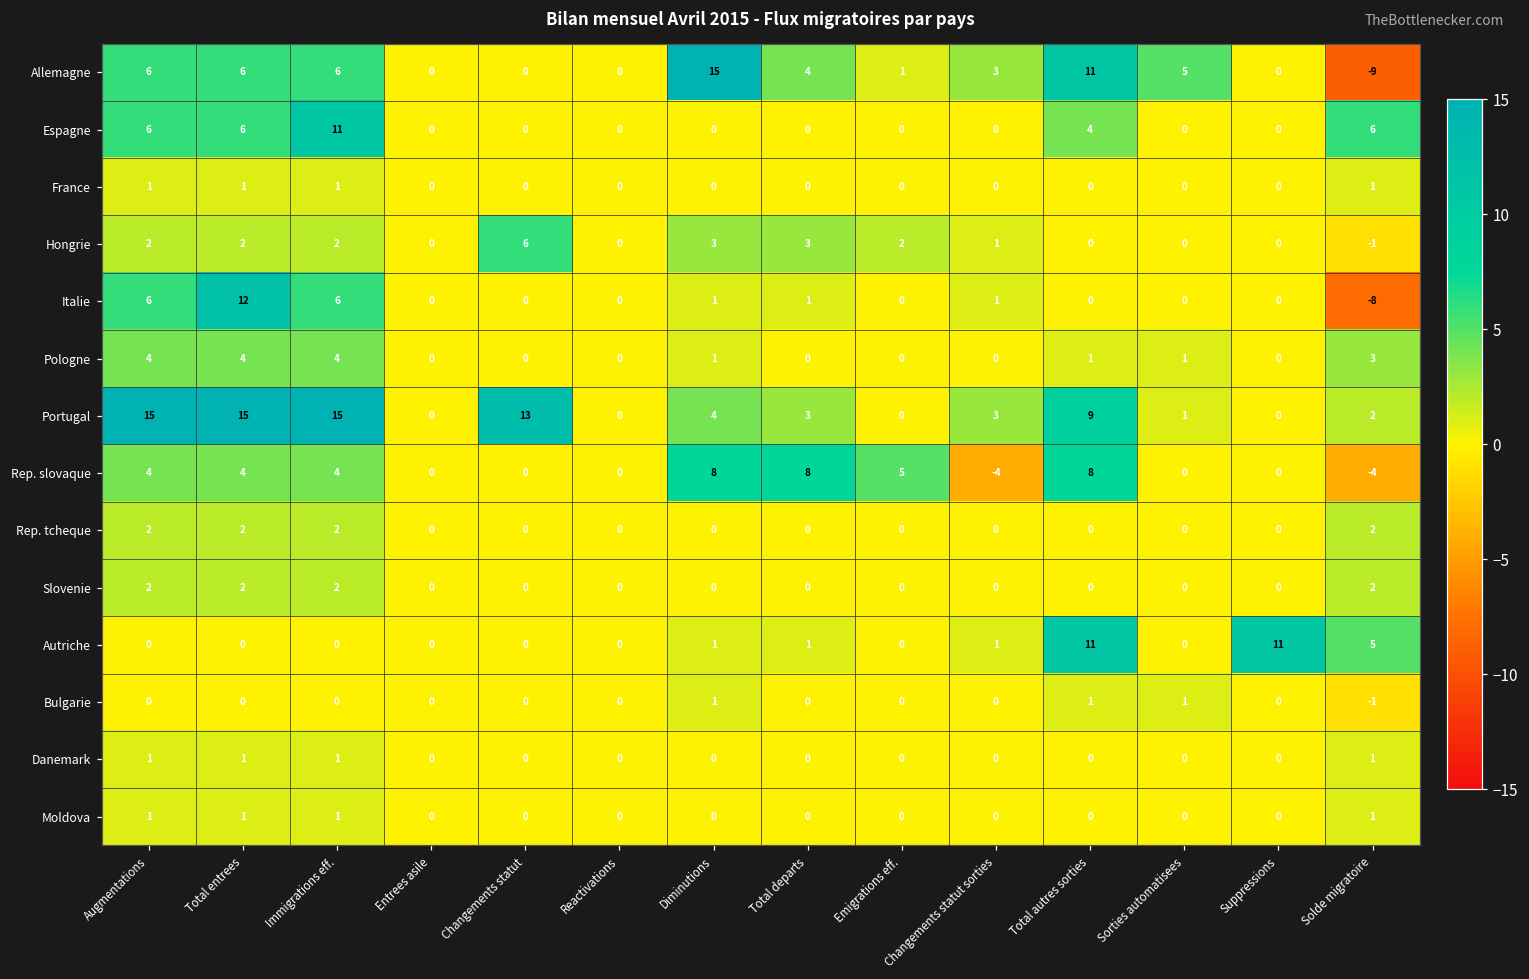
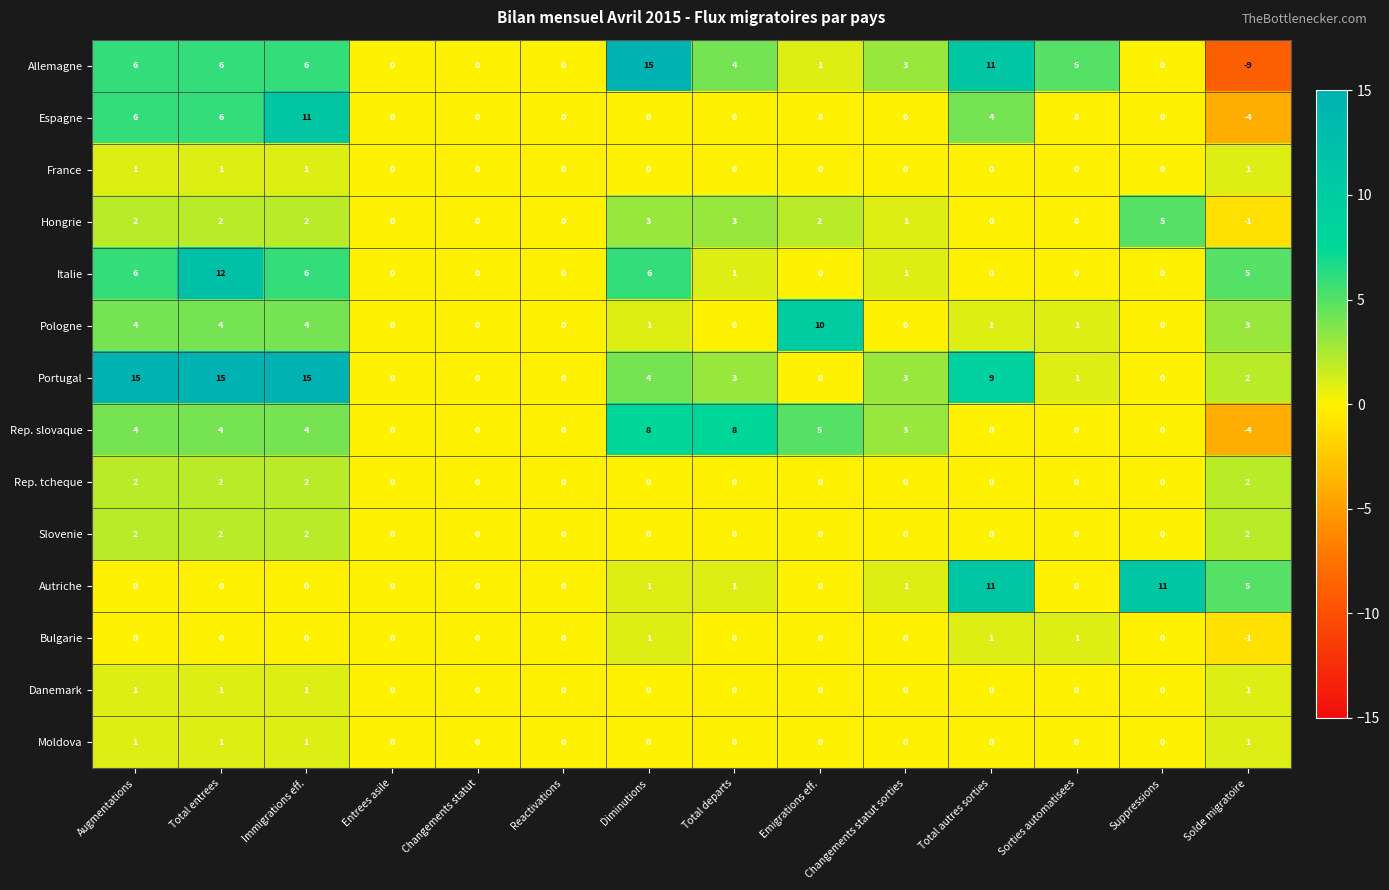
  {
    "Allemagne": {
      "Augmentations": 6,
      "Total entrees": 6,
      "Immigrations eff.": 6,
      "Entrees asile": 0,
      "Changements statut": 0,
      "Reactivations": 0,
      "Diminutions": 15,
      "Total departs": 4,
      "Emigrations eff.": 1,
      "Changements statut sorties": 3,
      "Total autres sorties": 11,
      "Sorties automatisees": 5,
      "Suppressions": 0,
      "Solde migratoire": -9
    },
    "Espagne": {
      "Augmentations": 6,
      "Total entrees": 6,
      "Immigrations eff.": 11,
      "Entrees asile": 0,
      "Changements statut": 0,
      "Reactivations": 0,
      "Diminutions": 0,
      "Total departs": 0,
      "Emigrations eff.": 0,
      "Changements statut sorties": 0,
      "Total autres sorties": 4,
      "Sorties automatisees": 0,
      "Suppressions": 0,
-     "Solde migratoire": 6
+     "Solde migratoire": -4
    },
    "France": {
      "Augmentations": 1,
      "Total entrees": 1,
      "Immigrations eff.": 1,
      "Entrees asile": 0,
      "Changements statut": 0,
      "Reactivations": 0,
      "Diminutions": 0,
      "Total departs": 0,
      "Emigrations eff.": 0,
      "Changements statut sorties": 0,
      "Total autres sorties": 0,
      "Sorties automatisees": 0,
      "Suppressions": 0,
      "Solde migratoire": 1
    },
    "Hongrie": {
      "Augmentations": 2,
      "Total entrees": 2,
      "Immigrations eff.": 2,
      "Entrees asile": 0,
-     "Changements statut": 6,
+     "Changements statut": 0,
      "Reactivations": 0,
      "Diminutions": 3,
      "Total departs": 3,
      "Emigrations eff.": 2,
      "Changements statut sorties": 1,
      "Total autres sorties": 0,
      "Sorties automatisees": 0,
-     "Suppressions": 0,
+     "Suppressions": 5,
      "Solde migratoire": -1
    },
    "Italie": {
      "Augmentations": 6,
      "Total entrees": 12,
      "Immigrations eff.": 6,
      "Entrees asile": 0,
      "Changements statut": 0,
      "Reactivations": 0,
-     "Diminutions": 1,
+     "Diminutions": 6,
      "Total departs": 1,
      "Emigrations eff.": 0,
      "Changements statut sorties": 1,
      "Total autres sorties": 0,
      "Sorties automatisees": 0,
      "Suppressions": 0,
-     "Solde migratoire": -8
+     "Solde migratoire": 5
    },
    "Pologne": {
      "Augmentations": 4,
      "Total entrees": 4,
      "Immigrations eff.": 4,
      "Entrees asile": 0,
      "Changements statut": 0,
      "Reactivations": 0,
      "Diminutions": 1,
      "Total departs": 0,
-     "Emigrations eff.": 0,
+     "Emigrations eff.": 10,
      "Changements statut sorties": 0,
      "Total autres sorties": 1,
      "Sorties automatisees": 1,
      "Suppressions": 0,
      "Solde migratoire": 3
    },
    "Portugal": {
      "Augmentations": 15,
      "Total entrees": 15,
      "Immigrations eff.": 15,
      "Entrees asile": 0,
-     "Changements statut": 13,
+     "Changements statut": 0,
      "Reactivations": 0,
      "Diminutions": 4,
      "Total departs": 3,
      "Emigrations eff.": 0,
      "Changements statut sorties": 3,
      "Total autres sorties": 9,
      "Sorties automatisees": 1,
      "Suppressions": 0,
      "Solde migratoire": 2
    },
    "Rep. slovaque": {
      "Augmentations": 4,
      "Total entrees": 4,
      "Immigrations eff.": 4,
      "Entrees asile": 0,
      "Changements statut": 0,
      "Reactivations": 0,
      "Diminutions": 8,
      "Total departs": 8,
      "Emigrations eff.": 5,
-     "Changements statut sorties": -4,
-     "Total autres sorties": 8,
+     "Changements statut sorties": 3,
+     "Total autres sorties": 0,
      "Sorties automatisees": 0,
      "Suppressions": 0,
      "Solde migratoire": -4
    },
    "Rep. tcheque": {
      "Augmentations": 2,
      "Total entrees": 2,
      "Immigrations eff.": 2,
      "Entrees asile": 0,
      "Changements statut": 0,
      "Reactivations": 0,
      "Diminutions": 0,
      "Total departs": 0,
      "Emigrations eff.": 0,
      "Changements statut sorties": 0,
      "Total autres sorties": 0,
      "Sorties automatisees": 0,
      "Suppressions": 0,
      "Solde migratoire": 2
    },
    "Slovenie": {
      "Augmentations": 2,
      "Total entrees": 2,
      "Immigrations eff.": 2,
      "Entrees asile": 0,
      "Changements statut": 0,
      "Reactivations": 0,
      "Diminutions": 0,
      "Total departs": 0,
      "Emigrations eff.": 0,
      "Changements statut sorties": 0,
      "Total autres sorties": 0,
      "Sorties automatisees": 0,
      "Suppressions": 0,
      "Solde migratoire": 2
    },
    "Autriche": {
      "Augmentations": 0,
      "Total entrees": 0,
      "Immigrations eff.": 0,
      "Entrees asile": 0,
      "Changements statut": 0,
      "Reactivations": 0,
      "Diminutions": 1,
      "Total departs": 1,
      "Emigrations eff.": 0,
      "Changements statut sorties": 1,
      "Total autres sorties": 11,
      "Sorties automatisees": 0,
      "Suppressions": 11,
      "Solde migratoire": 5
    },
    "Bulgarie": {
      "Augmentations": 0,
      "Total entrees": 0,
      "Immigrations eff.": 0,
      "Entrees asile": 0,
      "Changements statut": 0,
      "Reactivations": 0,
      "Diminutions": 1,
      "Total departs": 0,
      "Emigrations eff.": 0,
      "Changements statut sorties": 0,
      "Total autres sorties": 1,
      "Sorties automatisees": 1,
      "Suppressions": 0,
      "Solde migratoire": -1
    },
    "Danemark": {
      "Augmentations": 1,
      "Total entrees": 1,
      "Immigrations eff.": 1,
      "Entrees asile": 0,
      "Changements statut": 0,
      "Reactivations": 0,
      "Diminutions": 0,
      "Total departs": 0,
      "Emigrations eff.": 0,
      "Changements statut sorties": 0,
      "Total autres sorties": 0,
      "Sorties automatisees": 0,
      "Suppressions": 0,
      "Solde migratoire": 1
    },
    "Moldova": {
      "Augmentations": 1,
      "Total entrees": 1,
      "Immigrations eff.": 1,
      "Entrees asile": 0,
      "Changements statut": 0,
      "Reactivations": 0,
      "Diminutions": 0,
      "Total departs": 0,
      "Emigrations eff.": 0,
      "Changements statut sorties": 0,
      "Total autres sorties": 0,
      "Sorties automatisees": 0,
      "Suppressions": 0,
      "Solde migratoire": 1
    }
  }
